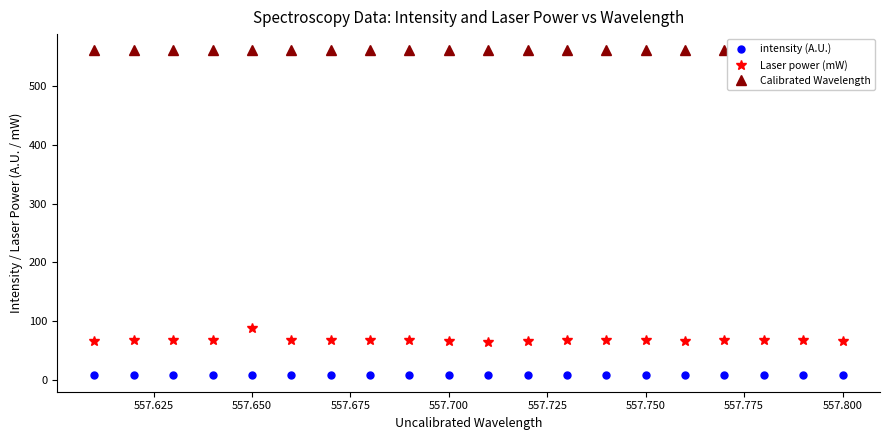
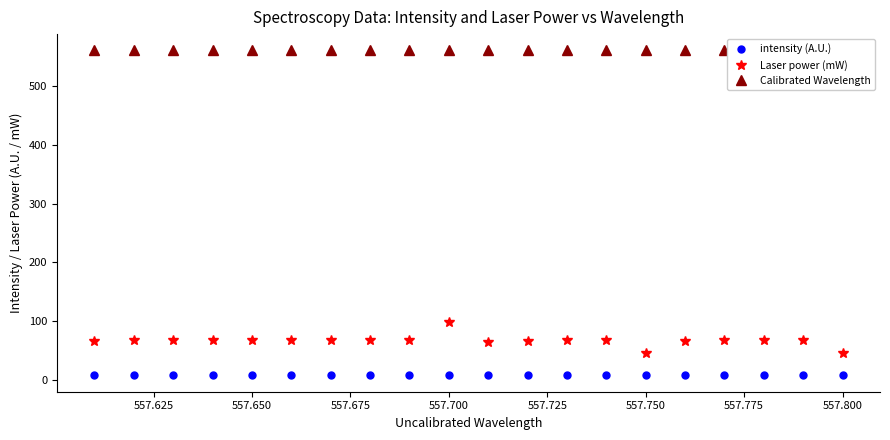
  {
    "intensity (A.U.)": {
      "557.650": 10,
      "557.700": 10,
      "557.750": 10,
      "557.800": 10
    },
    "Laser power (mW)": {
-     "557.650": 90,
-     "557.700": 70,
-     "557.750": 70,
-     "557.800": 70
+     "557.650": 70,
+     "557.700": 100,
+     "557.750": 50,
+     "557.800": 50
    },
    "Calibrated Wavelength": {
      "557.650": 560,
      "557.700": 560,
      "557.750": 560
    }
  }
